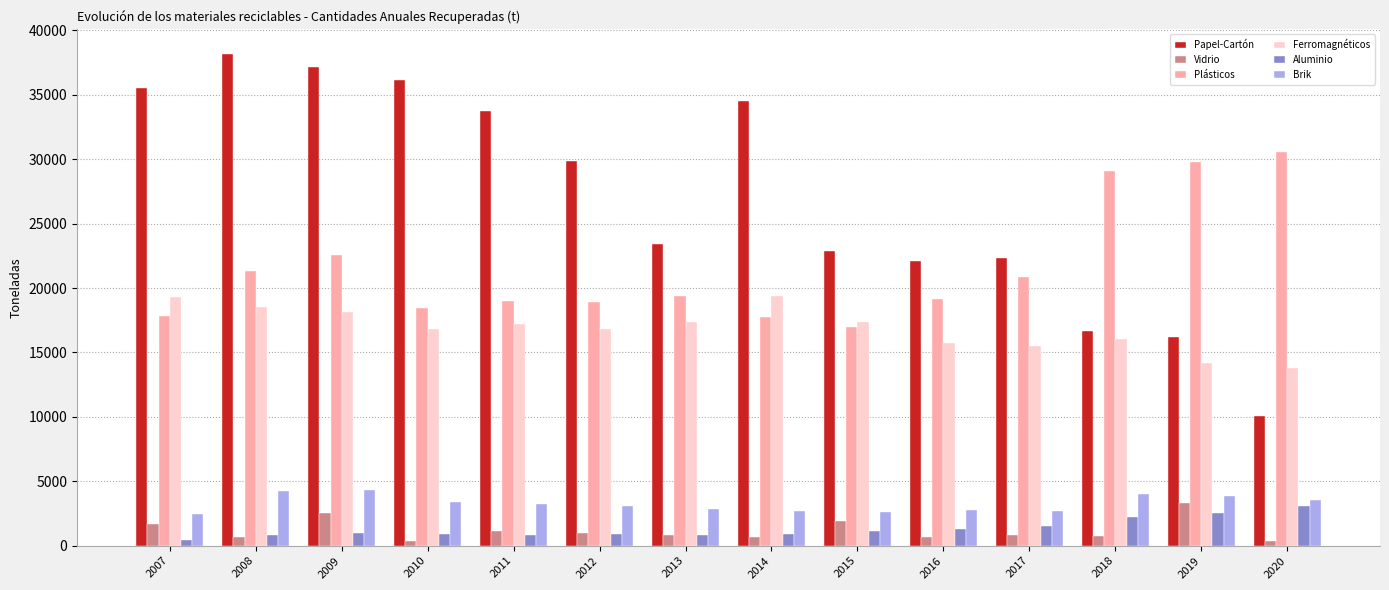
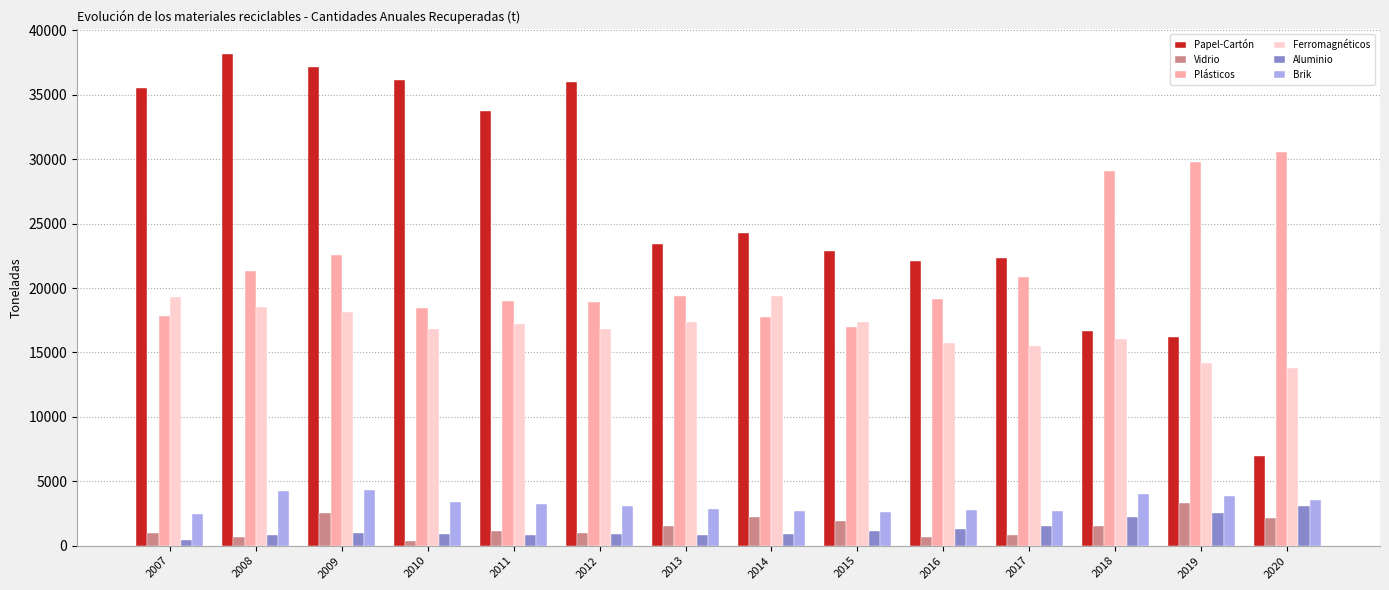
  {
    "Papel-Cartón": {
      "2007": 35500,
      "2008": 38200,
      "2009": 37200,
      "2010": 36100,
      "2011": 33700,
-     "2012": 29800,
+     "2012": 36000,
      "2013": 23400,
-     "2014": 34500,
+     "2014": 24300,
      "2015": 22800,
      "2016": 22100,
      "2017": 22400,
      "2018": 16700,
      "2019": 16200,
-     "2020": 10000
+     "2020": 7000
    },
    "Vidrio": {
-     "2007": 1700,
+     "2007": 1000,
      "2008": 700,
      "2009": 2500,
      "2010": 300,
      "2011": 1200,
      "2012": 1000,
-     "2013": 800,
-     "2014": 700,
+     "2013": 1500,
+     "2014": 2300,
      "2015": 1900,
      "2016": 700,
      "2017": 800,
-     "2018": 800,
+     "2018": 1500,
      "2019": 3300,
-     "2020": 400
+     "2020": 2100
    }
  }
